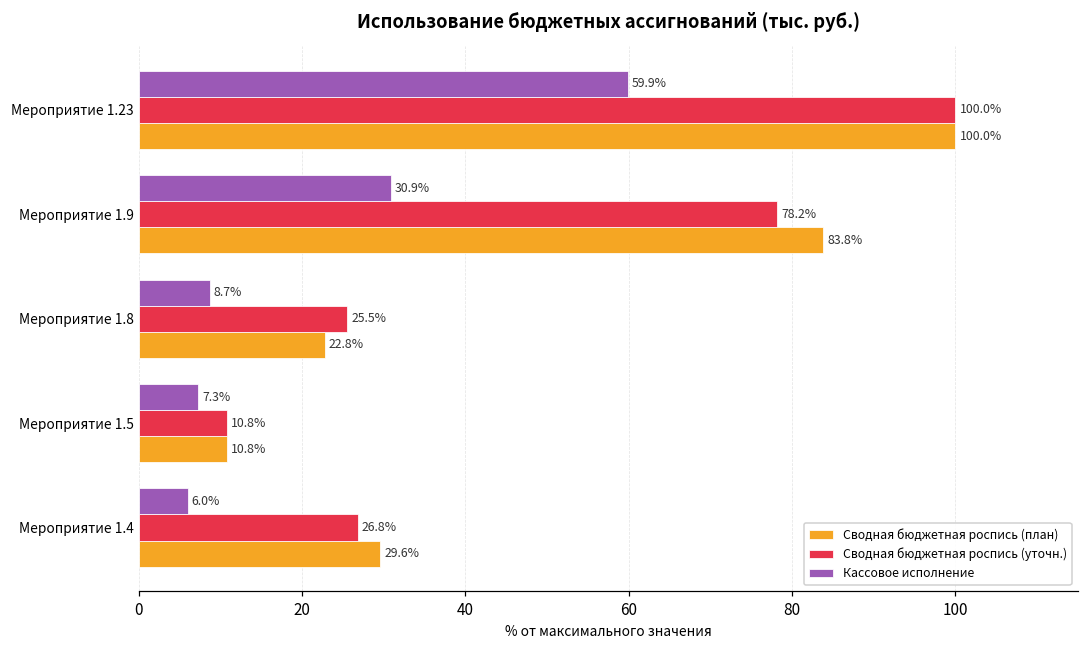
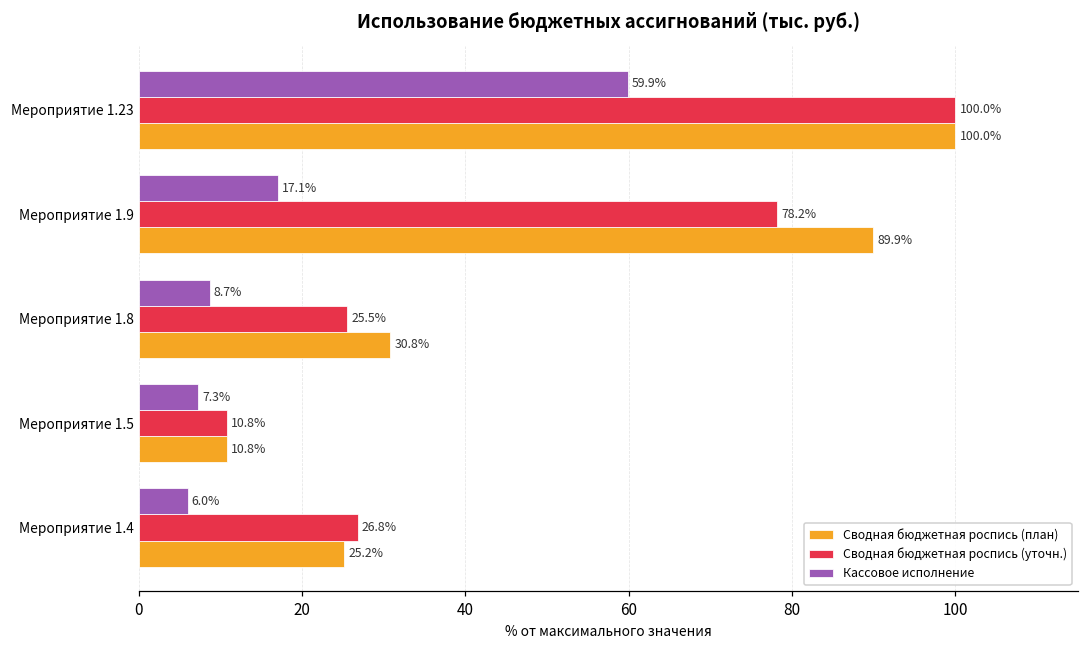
  {
    "Сводная бюджетная роспись (план)": {
      "Мероприятие 1.23": "100.0%",
-     "Мероприятие 1.9": "83.8%",
-     "Мероприятие 1.8": "22.8%",
+     "Мероприятие 1.9": "89.9%",
+     "Мероприятие 1.8": "30.8%",
      "Мероприятие 1.5": "10.8%",
-     "Мероприятие 1.4": "29.6%"
+     "Мероприятие 1.4": "25.2%"
    },
    "Сводная бюджетная роспись (уточн.)": {
      "Мероприятие 1.23": "100.0%",
      "Мероприятие 1.9": "78.2%",
      "Мероприятие 1.8": "25.5%",
      "Мероприятие 1.5": "10.8%",
      "Мероприятие 1.4": "26.8%"
    },
    "Кассовое исполнение": {
      "Мероприятие 1.23": "59.9%",
-     "Мероприятие 1.9": "30.9%",
+     "Мероприятие 1.9": "17.1%",
      "Мероприятие 1.8": "8.7%",
      "Мероприятие 1.5": "7.3%",
      "Мероприятие 1.4": "6.0%"
    }
  }
